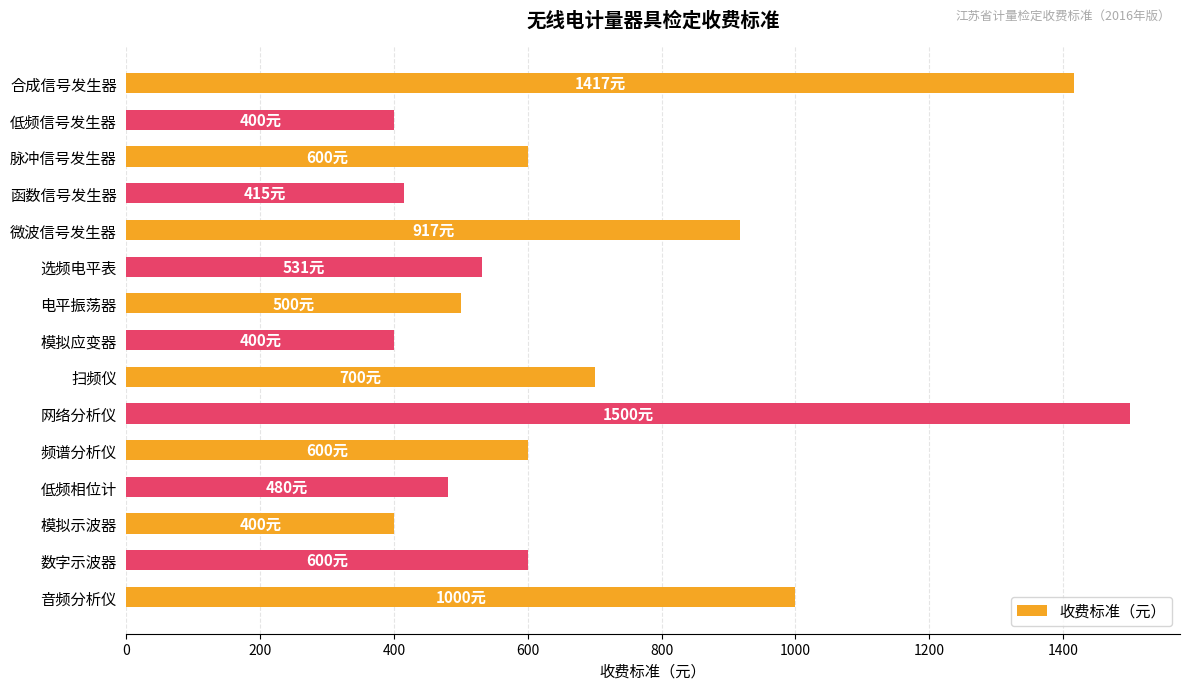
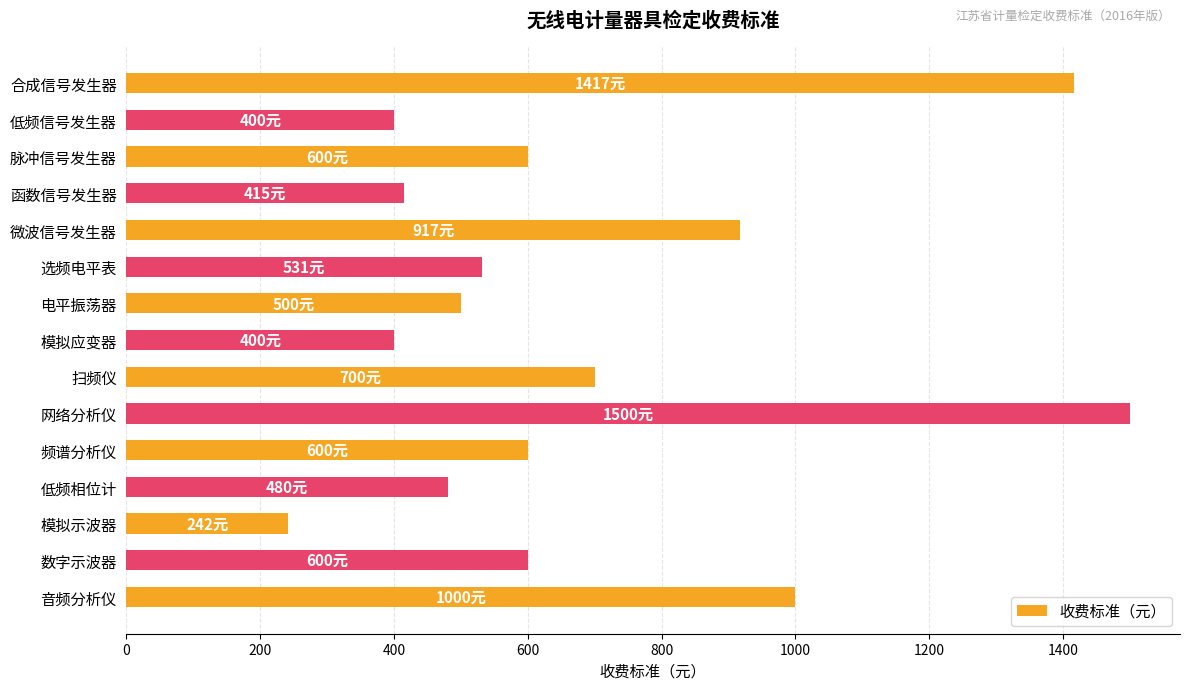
  {
    "合成信号发生器": "1417元",
    "低频信号发生器": "400元",
    "脉冲信号发生器": "600元",
    "函数信号发生器": "415元",
    "微波信号发生器": "917元",
    "选频电平表": "531元",
    "电平振荡器": "500元",
    "模拟应变器": "400元",
    "扫频仪": "700元",
    "网络分析仪": "1500元",
    "频谱分析仪": "600元",
    "低频相位计": "480元",
-   "模拟示波器": "400元",
+   "模拟示波器": "242元",
    "数字示波器": "600元",
    "音频分析仪": "1000元"
  }
